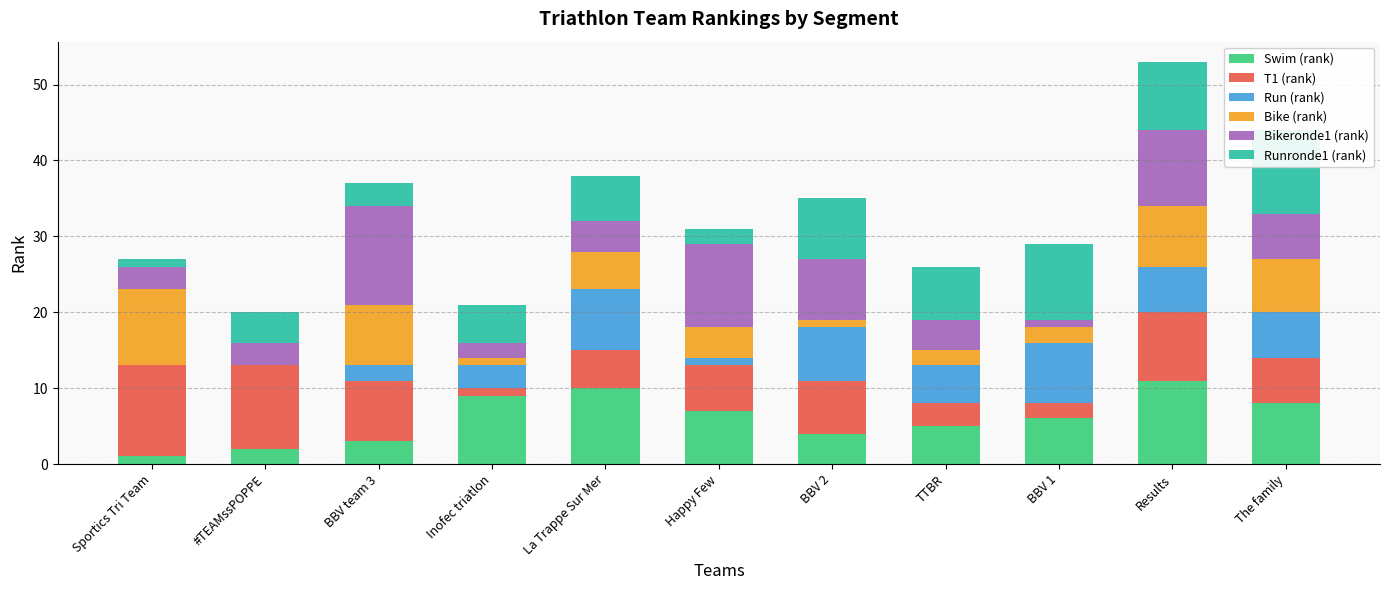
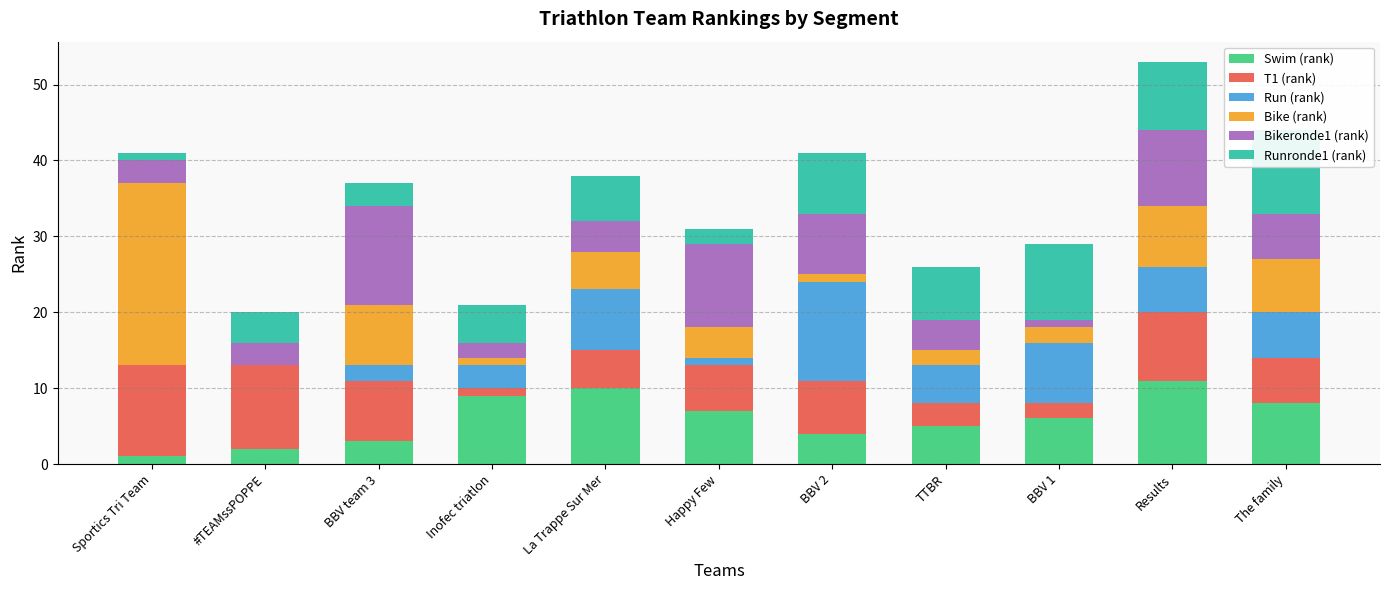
  {
    "T1 (rank)": {
      "Sportics Tri Team": 12,
      "#TEAMssPOPPE": 11,
      "BBV team 3": 8,
      "Inofec triatlon": 1,
      "La Trappe Sur Mer": 5,
      "Happy Few": 6,
      "BBV 2": 7,
      "TTBR": 3,
      "BBV 1": 2,
      "Results": 9,
      "The family": 6
    },
    "Run (rank)": {
      "Sportics Tri Team": 0,
      "#TEAMssPOPPE": 0,
      "BBV team 3": 2,
      "Inofec triatlon": 3,
      "La Trappe Sur Mer": 8,
      "Happy Few": 1,
-     "BBV 2": 7,
+     "BBV 2": 13,
      "TTBR": 5,
      "BBV 1": 8,
      "Results": 6,
      "The family": 6
    },
    "Bike (rank)": {
-     "Sportics Tri Team": 10,
+     "Sportics Tri Team": 24,
      "#TEAMssPOPPE": 0,
      "BBV team 3": 8,
      "Inofec triatlon": 1,
      "La Trappe Sur Mer": 5,
      "Happy Few": 4,
      "BBV 2": 1,
      "TTBR": 2,
      "BBV 1": 2,
      "Results": 8,
      "The family": 7
    },
    "Bikeronde1 (rank)": {
      "Sportics Tri Team": 3,
      "#TEAMssPOPPE": 3,
      "BBV team 3": 13,
      "Inofec triatlon": 2,
      "La Trappe Sur Mer": 4,
      "Happy Few": 11,
      "BBV 2": 8,
      "TTBR": 4,
      "BBV 1": 1,
      "Results": 10,
      "The family": 6
    }
  }
